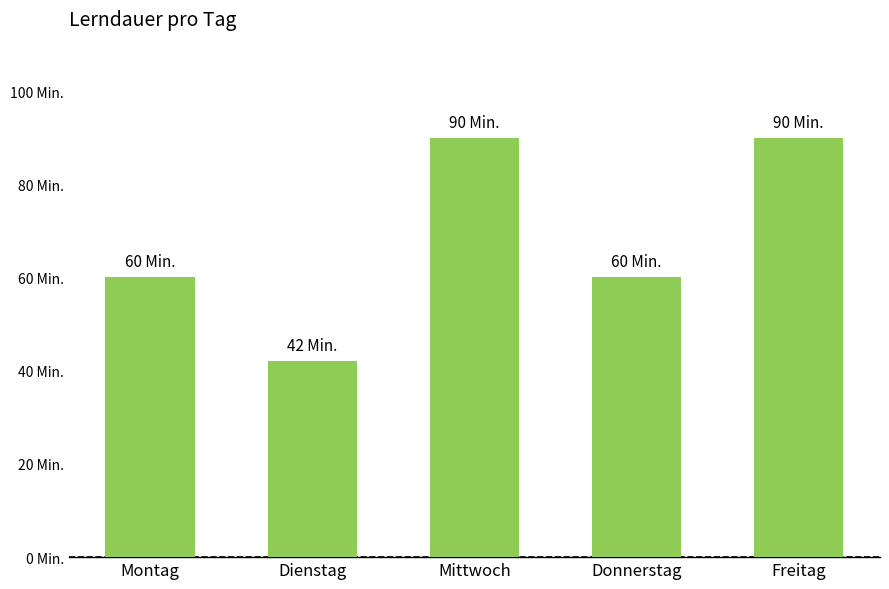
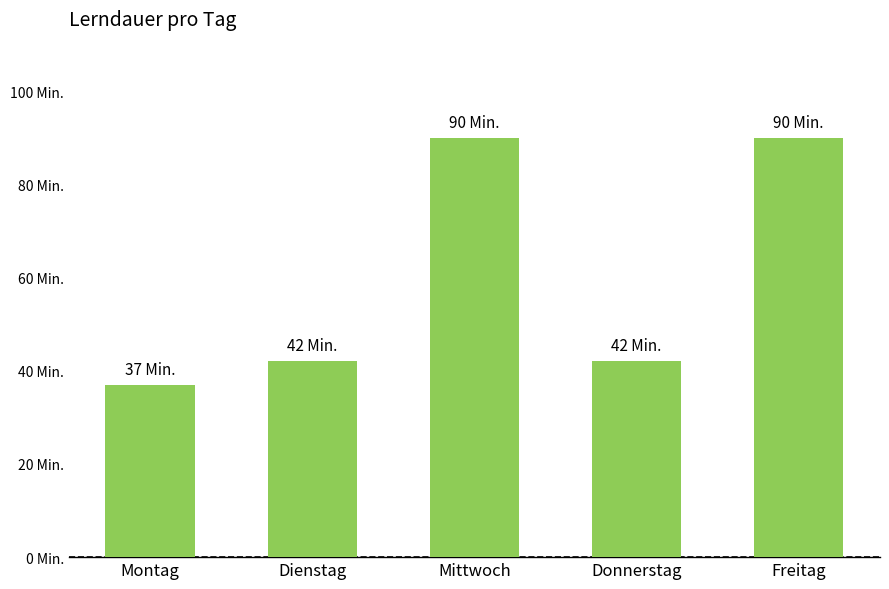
  {
-   "Montag": 60,
+   "Montag": 37,
    "Dienstag": 42,
    "Mittwoch": 90,
-   "Donnerstag": 60,
+   "Donnerstag": 42,
    "Freitag": 90
  }
